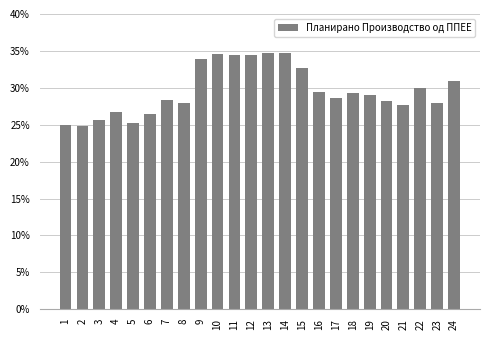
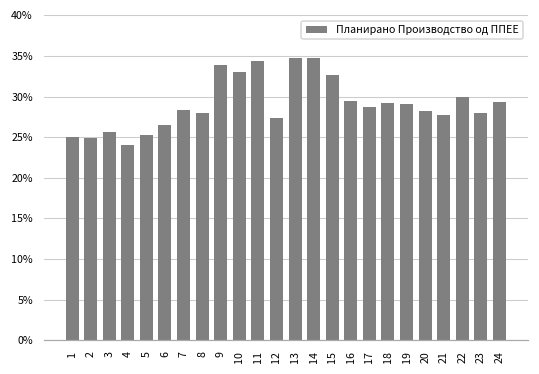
  {
    "1": "25%",
    "2": "25%",
    "3": "26%",
-   "4": "27%",
+   "4": "24%",
    "5": "25%",
    "6": "27%",
    "7": "28%",
    "8": "28%",
    "9": "34%",
-   "10": "35%",
+   "10": "33%",
    "11": "34%",
-   "12": "34%",
+   "12": "27%",
    "13": "35%",
    "14": "35%",
    "15": "33%",
    "16": "29%",
    "17": "29%",
    "18": "29%",
    "19": "29%",
    "20": "28%",
    "21": "28%",
    "22": "30%",
    "23": "28%",
-   "24": "31%"
+   "24": "29%"
  }
